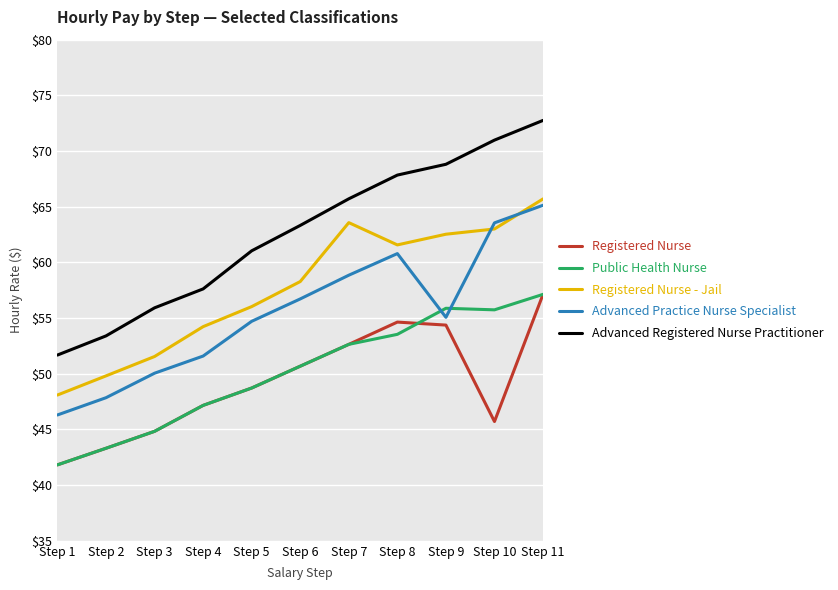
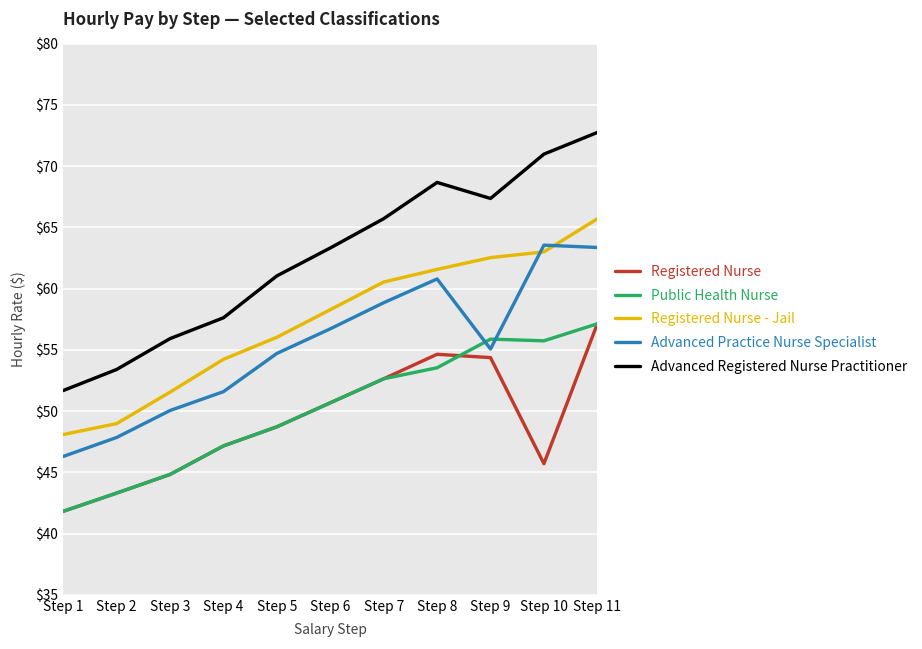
  {
    "Registered Nurse": {
      "Step 8": "$54.6",
      "Step 9": "$54.4",
      "Step 10": "$45.7"
    },
    "Public Health Nurse": {
      "Step 8": "$53.5",
      "Step 9": "$55.9",
      "Step 10": "$55.7"
    },
    "Registered Nurse - Jail": {
      "Step 1": "$48.1",
-     "Step 2": "$49.8",
+     "Step 2": "$49.0",
      "Step 3": "$51.6",
      "Step 4": "$54.2",
      "Step 5": "$56.0",
      "Step 6": "$58.3",
-     "Step 7": "$63.6",
+     "Step 7": "$60.5",
      "Step 8": "$61.6",
      "Step 9": "$62.5",
      "Step 10": "$63.0",
      "Step 11": "$65.7"
    },
    "Advanced Practice Nurse Specialist": {
      "Step 1": "$46.3",
      "Step 2": "$47.9",
      "Step 3": "$50.1",
      "Step 4": "$51.6",
      "Step 5": "$54.7",
      "Step 6": "$56.7",
      "Step 7": "$58.9",
      "Step 8": "$60.8",
      "Step 9": "$55.1",
      "Step 10": "$63.6",
-     "Step 11": "$65.1"
+     "Step 11": "$63.4"
    },
    "Advanced Registered Nurse Practitioner": {
      "Step 1": "$51.7",
      "Step 2": "$53.4",
      "Step 3": "$55.9",
      "Step 4": "$57.6",
      "Step 5": "$61.0",
      "Step 6": "$63.3",
      "Step 7": "$65.7",
-     "Step 8": "$67.8",
-     "Step 9": "$68.8",
+     "Step 8": "$68.7",
+     "Step 9": "$67.4",
      "Step 10": "$71.0",
      "Step 11": "$72.8"
    }
  }
